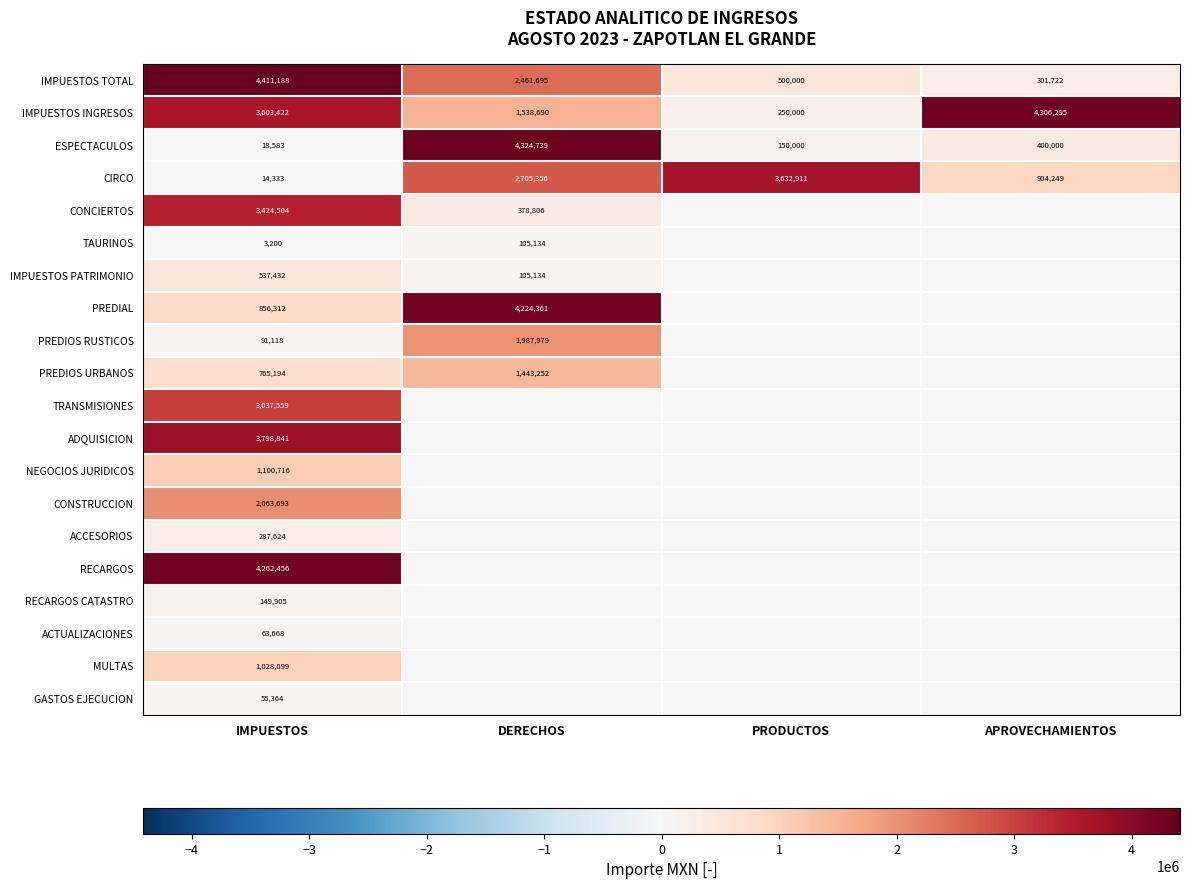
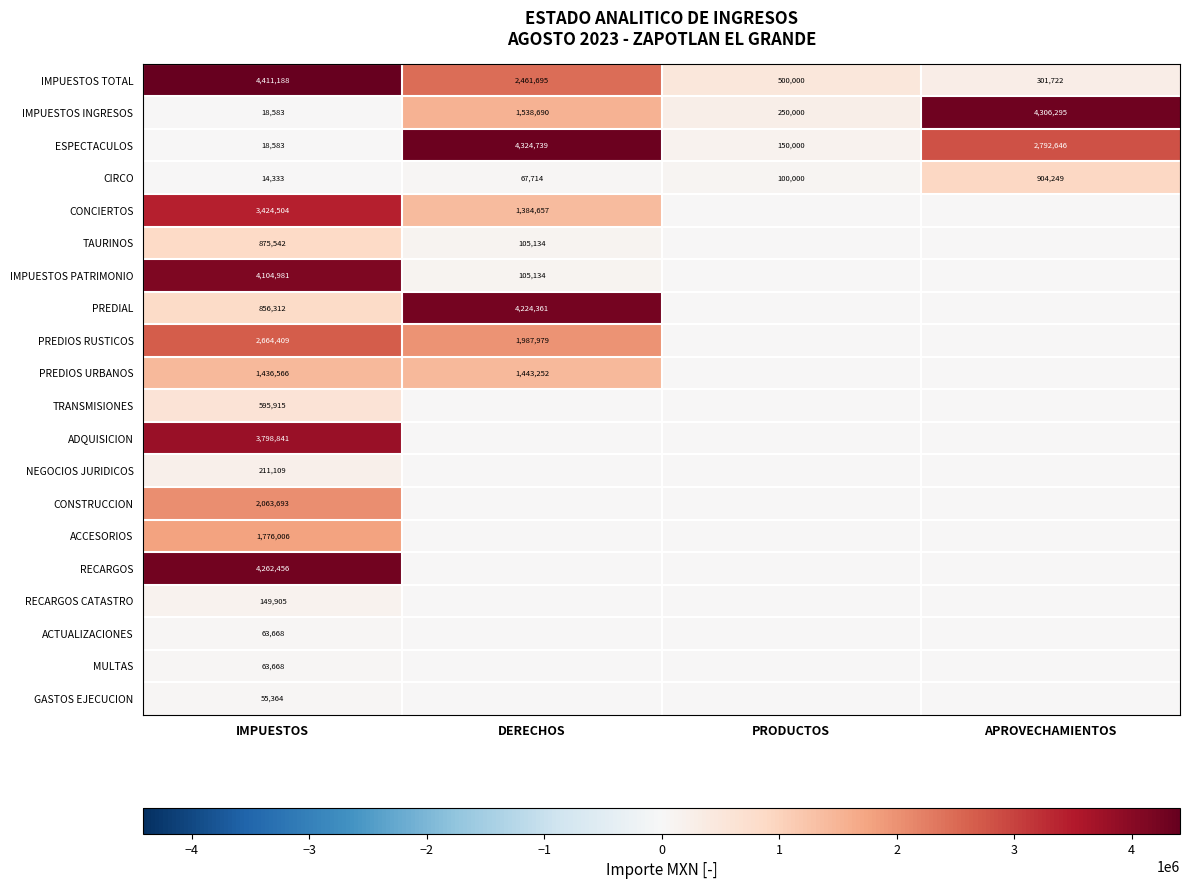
  {
    "IMPUESTOS TOTAL": {
      "IMPUESTOS": "4,411,188",
      "DERECHOS": "2,461,695",
      "PRODUCTOS": "500,000",
      "APROVECHAMIENTOS": "301,722"
    },
    "IMPUESTOS INGRESOS": {
-     "IMPUESTOS": "3,603,422",
+     "IMPUESTOS": "18,583",
      "DERECHOS": "1,538,690",
      "PRODUCTOS": "250,000",
      "APROVECHAMIENTOS": "4,306,295"
    },
    "ESPECTACULOS": {
      "IMPUESTOS": "18,583",
      "DERECHOS": "4,324,739",
      "PRODUCTOS": "150,000",
-     "APROVECHAMIENTOS": "400,000"
+     "APROVECHAMIENTOS": "2,792,646"
    },
    "CIRCO": {
      "IMPUESTOS": "14,333",
-     "DERECHOS": "2,705,356",
-     "PRODUCTOS": "3,632,911",
+     "DERECHOS": "67,714",
+     "PRODUCTOS": "100,000",
      "APROVECHAMIENTOS": "904,249"
    },
    "CONCIERTOS": {
      "IMPUESTOS": "3,424,504",
-     "DERECHOS": "378,806"
+     "DERECHOS": "1,384,657"
    },
    "TAURINOS": {
-     "IMPUESTOS": "3,200",
+     "IMPUESTOS": "875,542",
      "DERECHOS": "105,134"
    },
    "IMPUESTOS PATRIMONIO": {
-     "IMPUESTOS": "537,432",
+     "IMPUESTOS": "4,104,981",
      "DERECHOS": "105,134"
    },
    "PREDIAL": {
      "IMPUESTOS": "856,312",
      "DERECHOS": "4,224,361"
    },
    "PREDIOS RUSTICOS": {
-     "IMPUESTOS": "91,118",
+     "IMPUESTOS": "2,664,409",
      "DERECHOS": "1,987,979"
    },
    "PREDIOS URBANOS": {
-     "IMPUESTOS": "765,194",
+     "IMPUESTOS": "1,436,566",
      "DERECHOS": "1,443,252"
    },
    "TRANSMISIONES": {
-     "IMPUESTOS": "3,037,559"
+     "IMPUESTOS": "595,915"
    },
    "ADQUISICION": {
      "IMPUESTOS": "3,798,841"
    },
    "NEGOCIOS JURIDICOS": {
-     "IMPUESTOS": "1,100,716"
+     "IMPUESTOS": "211,109"
    },
    "CONSTRUCCION": {
      "IMPUESTOS": "2,063,693"
    },
    "ACCESORIOS": {
-     "IMPUESTOS": "287,624"
+     "IMPUESTOS": "1,776,006"
    },
    "RECARGOS": {
      "IMPUESTOS": "4,262,456"
    },
    "RECARGOS CATASTRO": {
      "IMPUESTOS": "149,905"
    },
    "ACTUALIZACIONES": {
      "IMPUESTOS": "63,668"
    },
    "MULTAS": {
-     "IMPUESTOS": "1,028,099"
+     "IMPUESTOS": "63,668"
    },
    "GASTOS EJECUCION": {
      "IMPUESTOS": "55,364"
    }
  }
